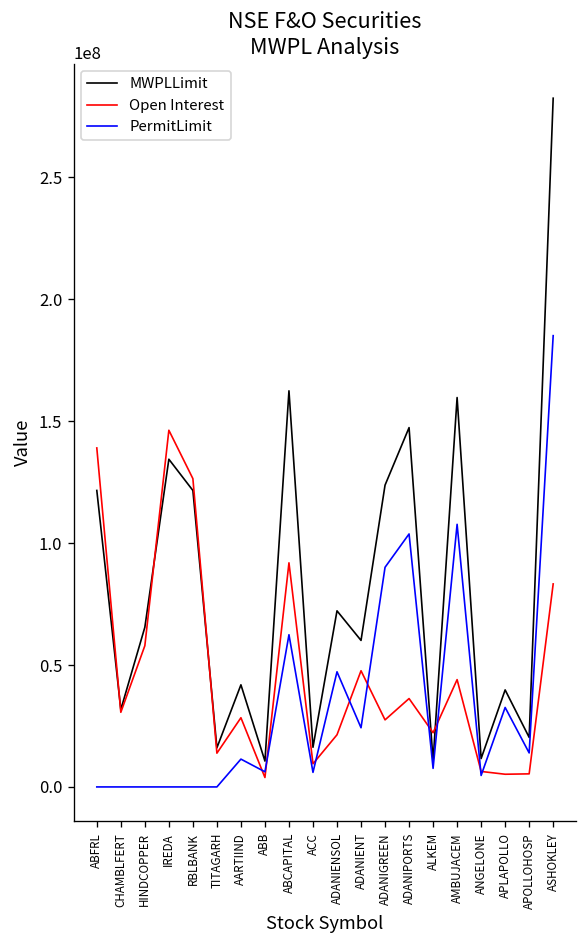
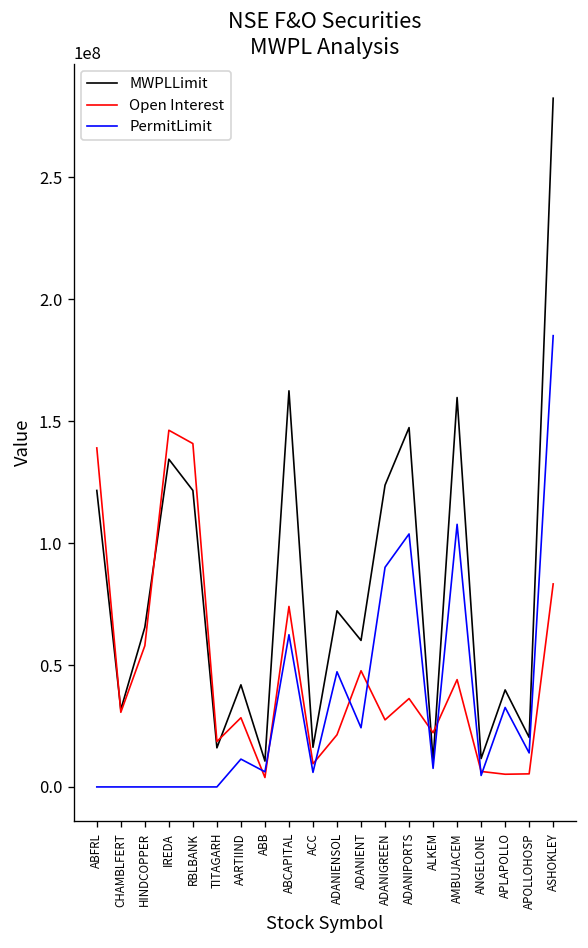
  {
    "MWPLLimit": {
      "ABFRL": 122000000,
      "HINDCOPPER": 65000000,
      "IREDA": 134000000,
      "RBLBANK": 122000000,
      "TITAGARH": 16000000,
      "AARTIIND": 42000000,
      "ABB": 11000000,
      "ABCAPITAL": 162000000,
      "ACC": 16000000,
      "ADANIENSOL": 72000000,
      "ADANIENT": 60000000,
      "ADANIGREEN": 124000000,
      "ADANIPORTS": 147000000,
      "ALKEM": 11000000,
      "AMBUJACEM": 160000000,
      "ANGELONE": 12000000,
      "APLAPOLLO": 40000000,
      "APOLLOHOSP": 20000000,
      "ASHOKLEY": 282000000
    },
    "Open Interest": {
      "ABFRL": 139000000,
      "HINDCOPPER": 58000000,
      "IREDA": 146000000,
-     "RBLBANK": 126000000,
-     "TITAGARH": 14000000,
+     "RBLBANK": 141000000,
+     "TITAGARH": 19000000,
      "AARTIIND": 28000000,
      "ABB": 4000000,
-     "ABCAPITAL": 92000000,
+     "ABCAPITAL": 74000000,
      "ACC": 9000000,
      "ADANIENSOL": 21000000,
      "ADANIENT": 48000000,
      "ADANIGREEN": 28000000,
      "ADANIPORTS": 36000000,
      "ALKEM": 22000000,
      "AMBUJACEM": 44000000,
      "ANGELONE": 6000000,
      "APLAPOLLO": 5000000,
      "APOLLOHOSP": 5000000,
      "ASHOKLEY": 83000000
    },
    "PermitLimit": {
      "ABFRL": 0,
      "CHAMBLFERT": 0,
      "HINDCOPPER": 0,
      "IREDA": 0,
      "RBLBANK": 0,
      "TITAGARH": 0,
      "AARTIIND": 11000000,
      "ABB": 6000000,
      "ABCAPITAL": 62000000,
      "ACC": 6000000,
      "ADANIENSOL": 47000000,
      "ADANIENT": 24000000,
      "ADANIGREEN": 90000000,
      "ADANIPORTS": 104000000,
      "ALKEM": 8000000,
      "AMBUJACEM": 108000000,
      "ANGELONE": 5000000,
      "APLAPOLLO": 33000000,
      "APOLLOHOSP": 14000000,
      "ASHOKLEY": 185000000
    }
  }
